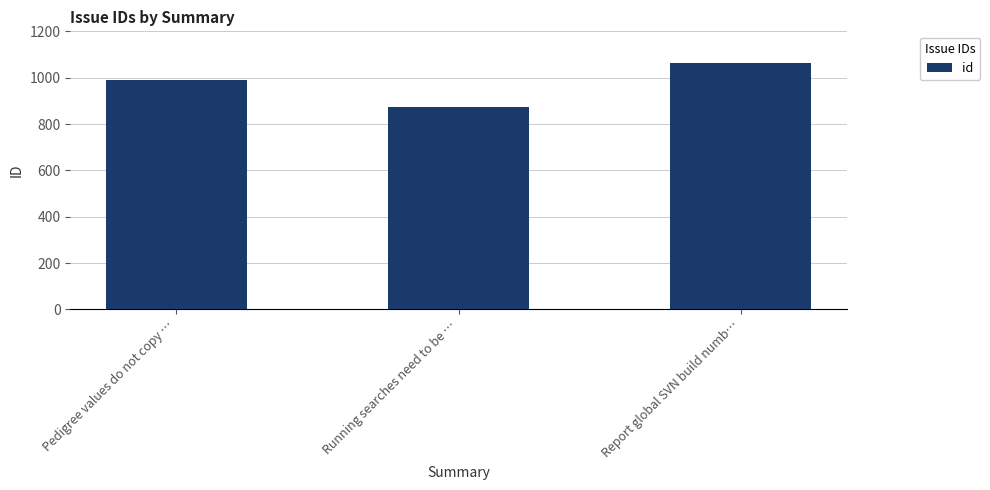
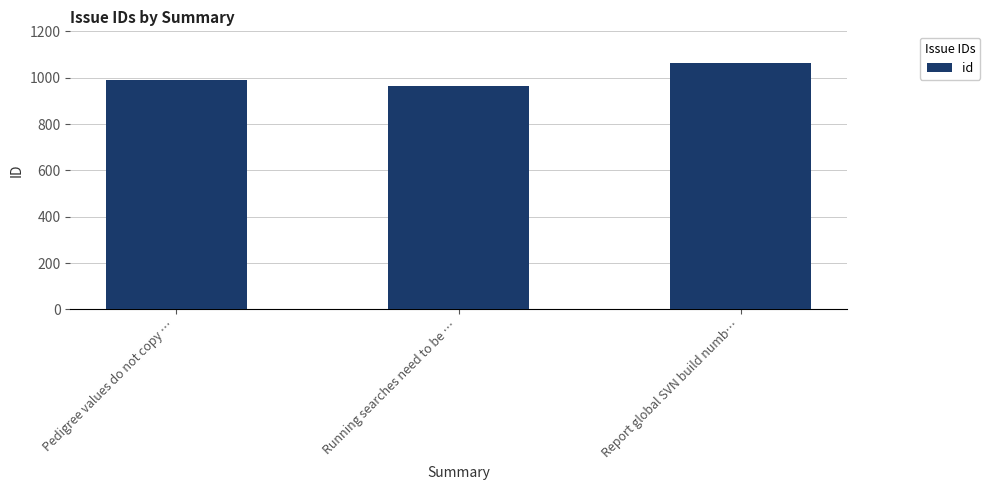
  {
    "Pedigree values do not copy …": 990,
-   "Running searches need to be …": 880,
+   "Running searches need to be …": 970,
    "Report global SVN build numb…": 1070
  }
